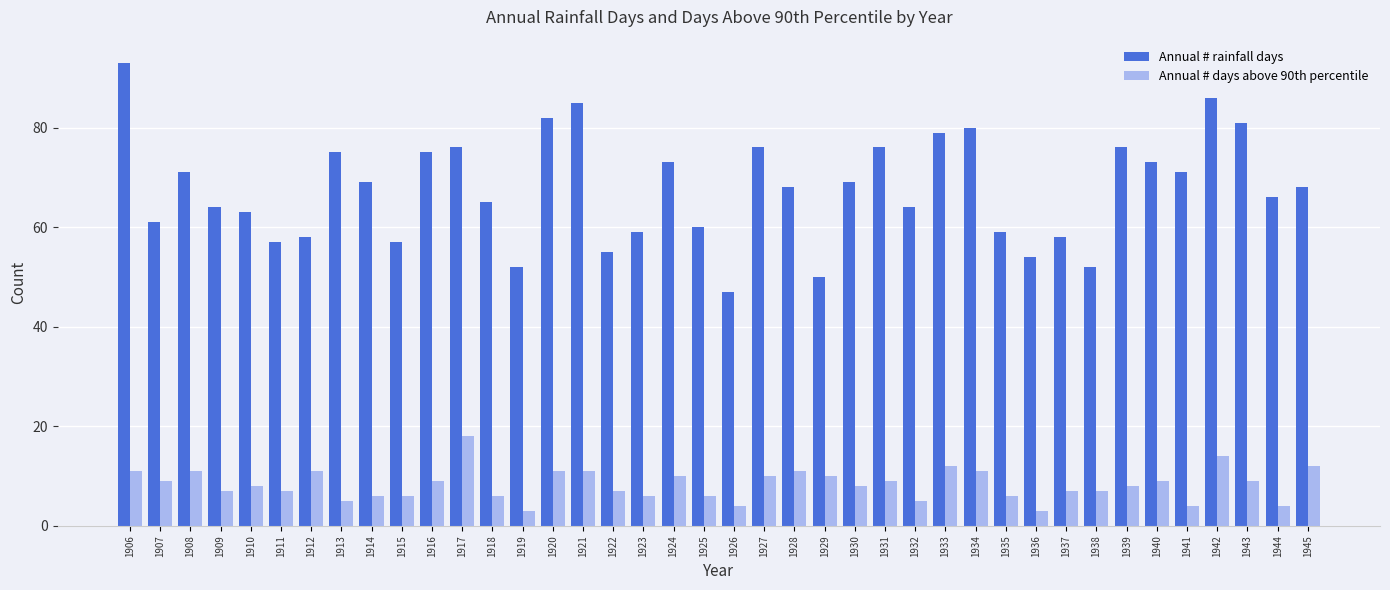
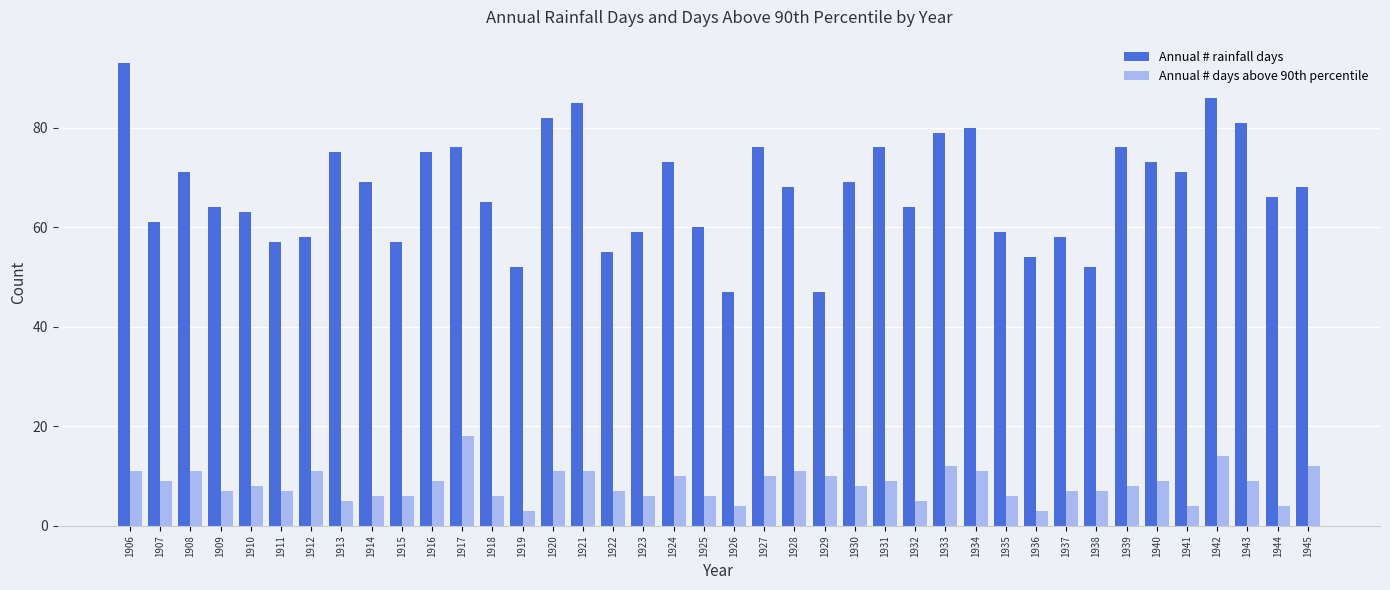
  {
    "Annual # rainfall days": {
      "1906": 93,
      "1907": 61,
      "1908": 71,
      "1909": 64,
      "1910": 63,
      "1911": 57,
      "1912": 58,
      "1913": 75,
      "1914": 69,
      "1915": 57,
      "1916": 75,
      "1917": 76,
      "1918": 65,
      "1919": 52,
      "1920": 82,
      "1921": 85,
      "1922": 55,
      "1923": 59,
      "1924": 73,
      "1925": 60,
      "1926": 47,
      "1927": 76,
      "1928": 68,
-     "1929": 50,
+     "1929": 47,
      "1930": 69,
      "1931": 76,
      "1932": 64,
      "1933": 79,
      "1934": 80,
      "1935": 59,
      "1936": 54,
      "1937": 58,
      "1938": 52,
      "1939": 76,
      "1940": 73,
      "1941": 71,
      "1942": 86,
      "1943": 81,
      "1944": 66,
      "1945": 68
    },
    "Annual # days above 90th percentile": {
      "1906": 11,
      "1907": 9,
      "1908": 11,
      "1909": 7,
      "1910": 8,
      "1911": 7,
      "1912": 11,
      "1913": 5,
      "1914": 6,
      "1915": 6,
      "1916": 9,
      "1917": 18,
      "1918": 6,
      "1919": 3,
      "1920": 11,
      "1921": 11,
      "1922": 7,
      "1923": 6,
      "1924": 10,
      "1925": 6,
      "1926": 4,
      "1927": 10,
      "1928": 11,
      "1929": 10,
      "1930": 8,
      "1931": 9,
      "1932": 5,
      "1933": 12,
      "1934": 11,
      "1935": 6,
      "1936": 3,
      "1937": 7,
      "1938": 7,
      "1939": 8,
      "1940": 9,
      "1941": 4,
      "1942": 14,
      "1943": 9,
      "1944": 4,
      "1945": 12
    }
  }
